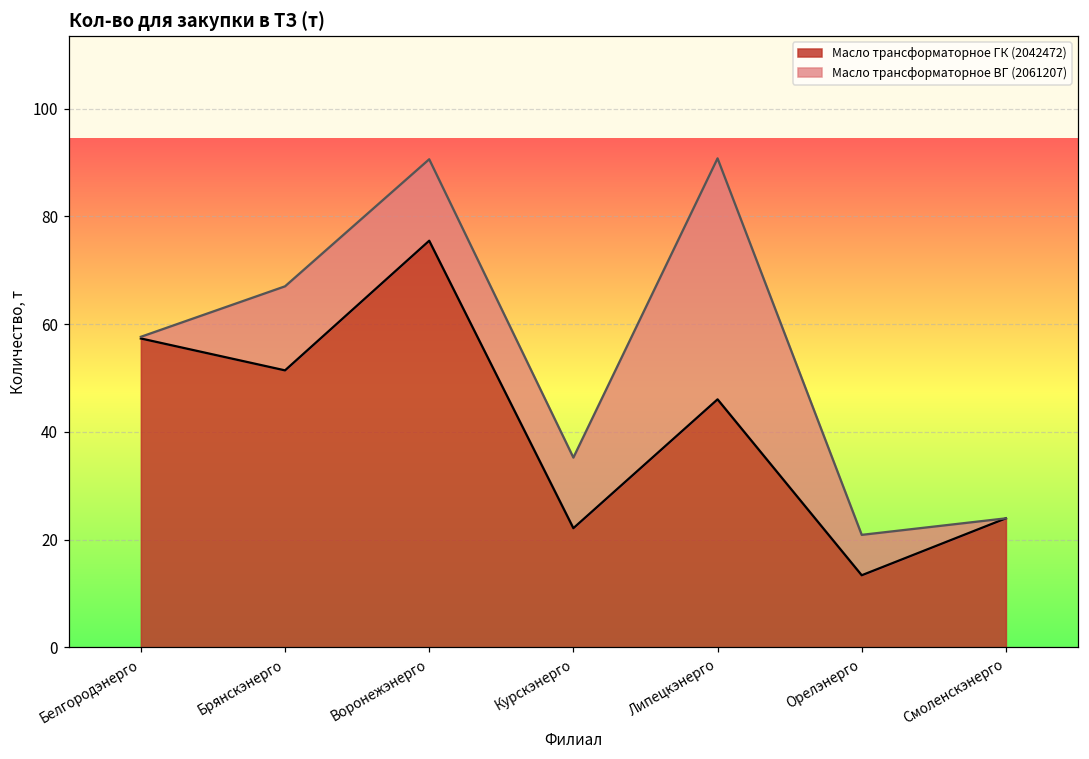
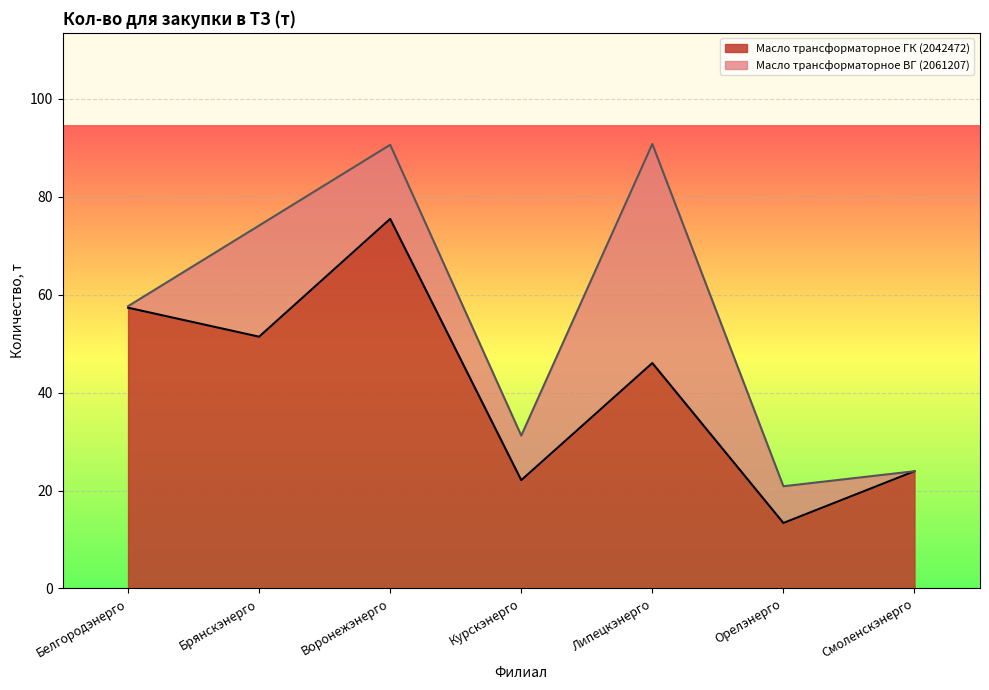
  {
    "Масло трансформаторное ГК (2042472)": {
      "Брянскэнерго": 51,
      "Воронежэнерго": 75,
      "Курскэнерго": 22,
      "Липецкэнерго": 46,
      "Орелэнерго": 13
    },
    "Масло трансформаторное ВГ (2061207)": {
-     "Брянскэнерго": 16,
+     "Брянскэнерго": 23,
      "Воронежэнерго": 15,
-     "Курскэнерго": 13,
+     "Курскэнерго": 9,
      "Липецкэнерго": 45,
      "Орелэнерго": 7
    }
  }
